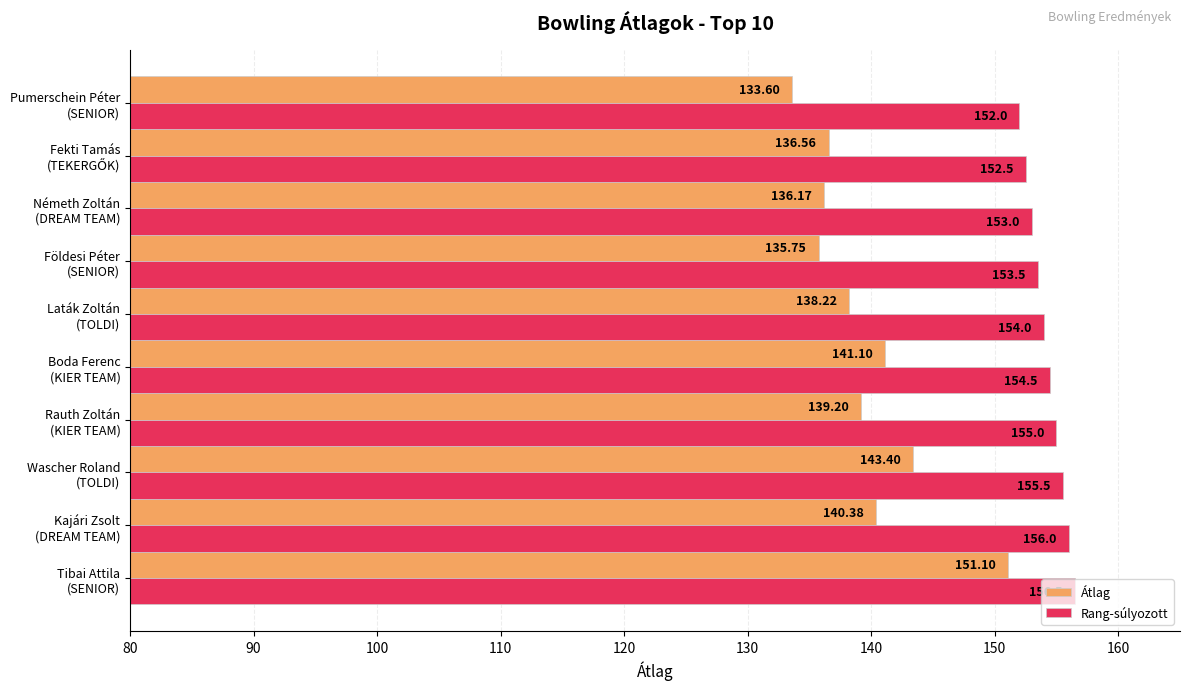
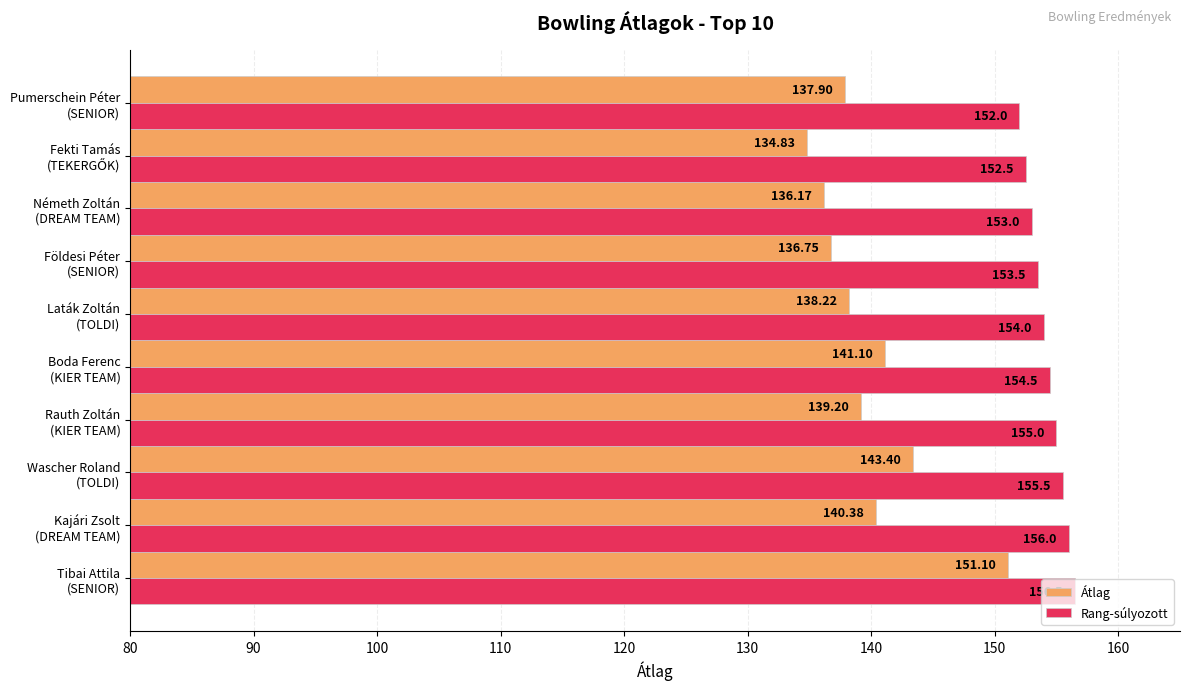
  {
    "Átlag": {
-     "Pumerschein Péter (SENIOR)": 133.60,
-     "Fekti Tamás (TEKERGŐK)": 136.56,
+     "Pumerschein Péter (SENIOR)": 137.90,
+     "Fekti Tamás (TEKERGŐK)": 134.83,
      "Németh Zoltán (DREAM TEAM)": 136.17,
-     "Földesi Péter (SENIOR)": 135.75,
+     "Földesi Péter (SENIOR)": 136.75,
      "Laták Zoltán (TOLDI)": 138.22,
      "Boda Ferenc (KIER TEAM)": 141.10,
      "Rauth Zoltán (KIER TEAM)": 139.20,
      "Wascher Roland (TOLDI)": 143.40,
      "Kajári Zsolt (DREAM TEAM)": 140.38,
      "Tibai Attila (SENIOR)": 151.10
    },
    "Rang-súlyozott": {
      "Pumerschein Péter (SENIOR)": 152.0,
      "Fekti Tamás (TEKERGŐK)": 152.5,
      "Németh Zoltán (DREAM TEAM)": 153.0,
      "Földesi Péter (SENIOR)": 153.5,
      "Laták Zoltán (TOLDI)": 154.0,
      "Boda Ferenc (KIER TEAM)": 154.5,
      "Rauth Zoltán (KIER TEAM)": 155.0,
      "Wascher Roland (TOLDI)": 155.5,
      "Kajári Zsolt (DREAM TEAM)": 156.0
    }
  }
